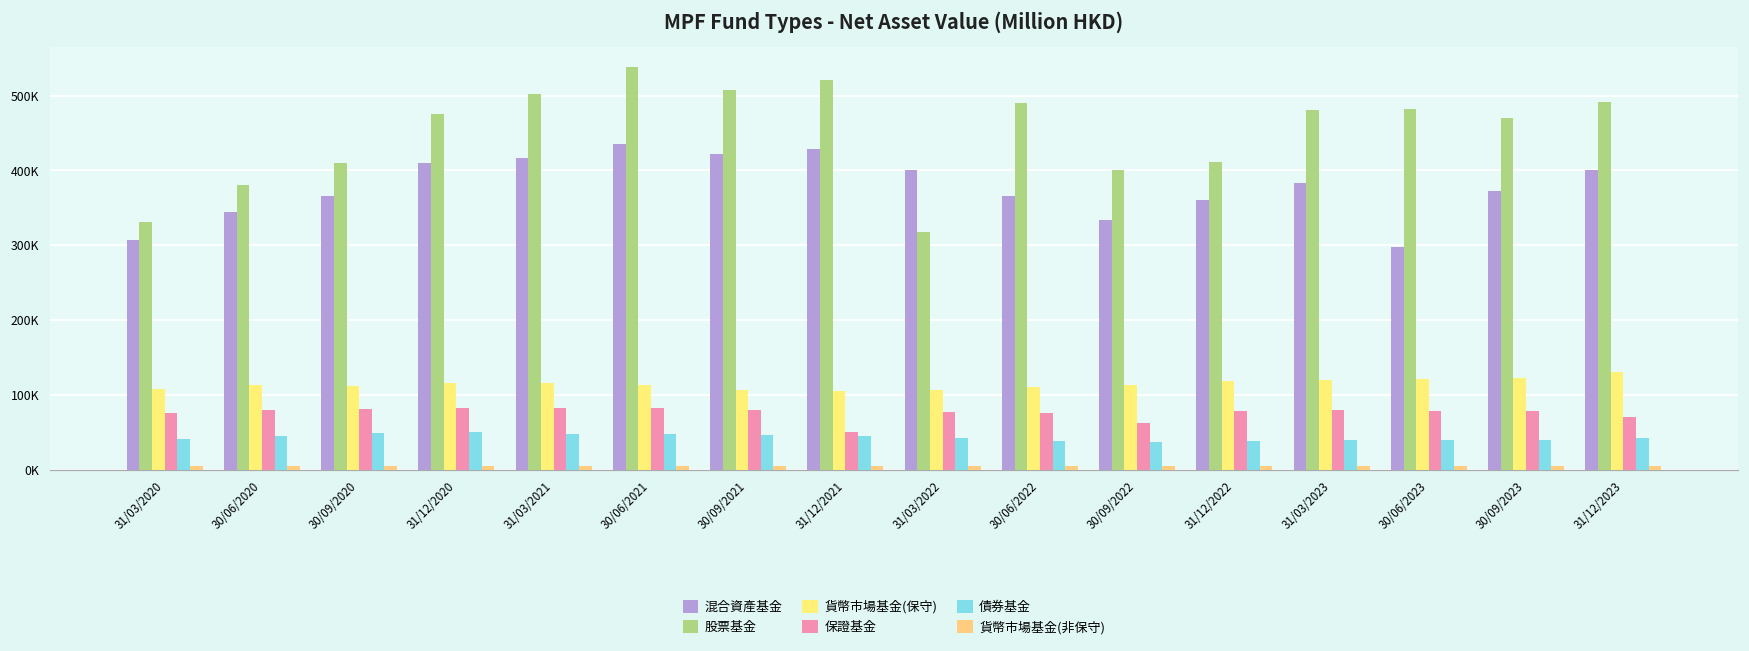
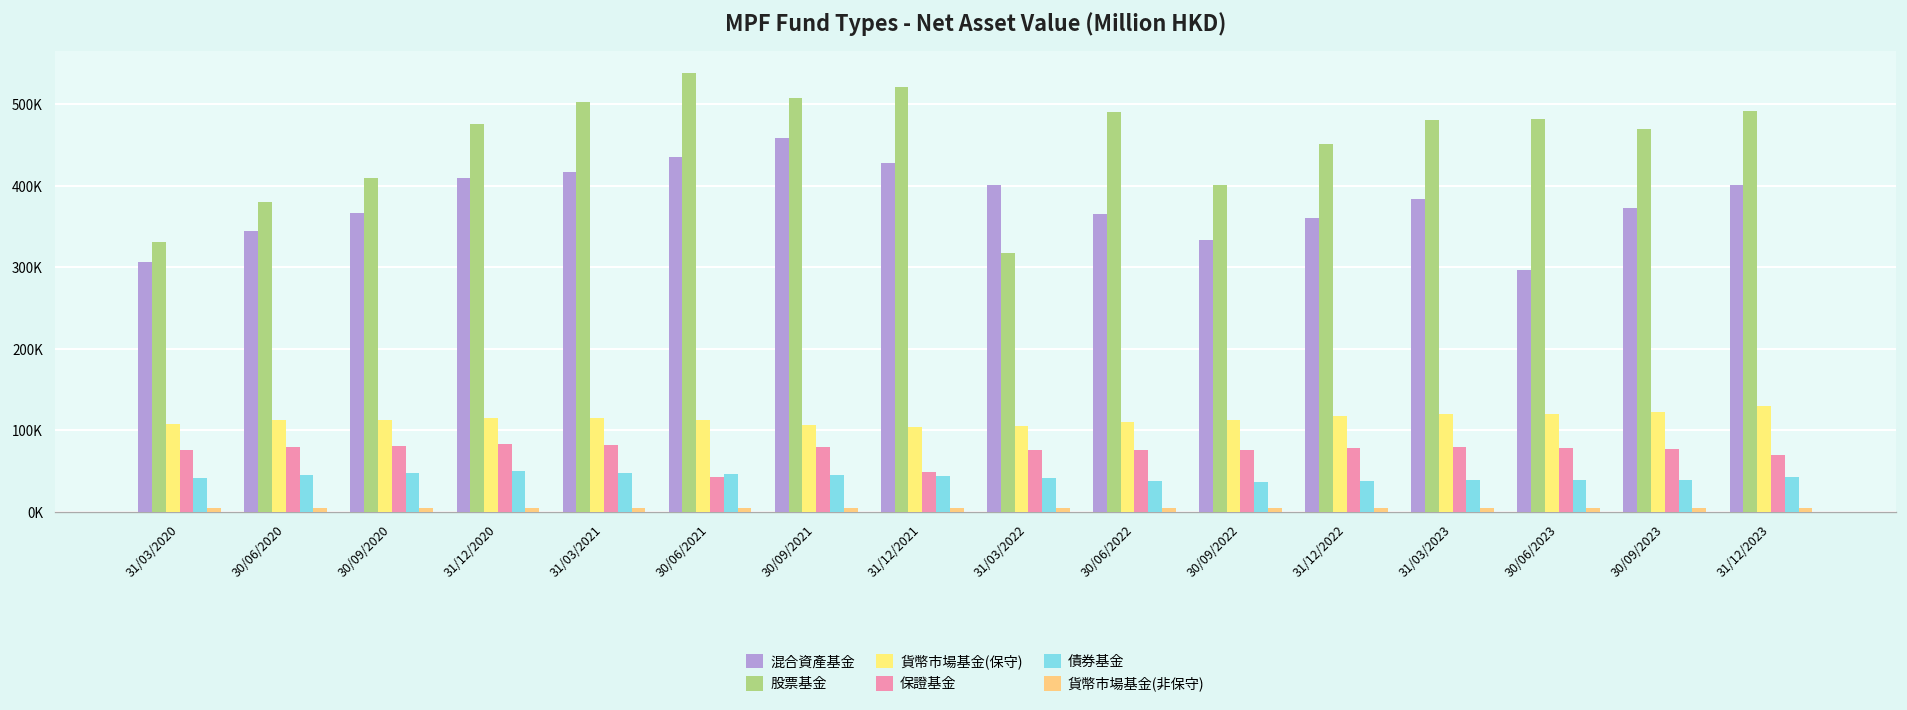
  {
    "混合資產基金": {
      "31/03/2020": 310000,
      "30/06/2020": 340000,
      "30/09/2020": 370000,
      "31/12/2020": 410000,
      "31/03/2021": 420000,
      "30/06/2021": 440000,
-     "30/09/2021": 420000,
+     "30/09/2021": 460000,
      "31/12/2021": 430000,
      "31/03/2022": 400000,
      "30/06/2022": 370000,
      "30/09/2022": 330000,
      "31/12/2022": 360000,
      "31/03/2023": 380000,
      "30/06/2023": 300000,
      "30/09/2023": 370000,
      "31/12/2023": 400000
    },
    "股票基金": {
      "31/03/2020": 330000,
      "30/06/2020": 380000,
      "30/09/2020": 410000,
      "31/12/2020": 480000,
      "31/03/2021": 500000,
      "30/06/2021": 540000,
      "30/09/2021": 510000,
      "31/12/2021": 520000,
      "31/03/2022": 320000,
      "30/06/2022": 490000,
      "30/09/2022": 400000,
-     "31/12/2022": 410000,
+     "31/12/2022": 450000,
      "31/03/2023": 480000,
      "30/06/2023": 480000,
      "30/09/2023": 470000,
      "31/12/2023": 490000
    },
    "保證基金": {
      "31/03/2020": 80000,
      "30/06/2020": 80000,
      "30/09/2020": 80000,
      "31/12/2020": 80000,
      "31/03/2021": 80000,
-     "30/06/2021": 80000,
+     "30/06/2021": 40000,
      "30/09/2021": 80000,
      "31/12/2021": 50000,
      "31/03/2022": 80000,
      "30/06/2022": 80000,
-     "30/09/2022": 60000,
+     "30/09/2022": 80000,
      "31/12/2022": 80000,
      "31/03/2023": 80000,
      "30/06/2023": 80000,
      "30/09/2023": 80000,
      "31/12/2023": 70000
    },
    "債券基金": {
      "31/03/2020": 40000,
      "30/06/2020": 50000,
      "30/09/2020": 50000,
      "31/12/2020": 50000,
      "31/03/2021": 50000,
      "30/06/2021": 50000,
      "30/09/2021": 50000,
      "31/12/2021": 40000,
      "31/03/2022": 40000,
      "30/06/2022": 40000,
      "30/09/2022": 40000,
      "31/12/2022": 40000,
      "31/03/2023": 40000,
      "30/06/2023": 40000,
      "30/09/2023": 40000,
      "31/12/2023": 40000
    }
  }
